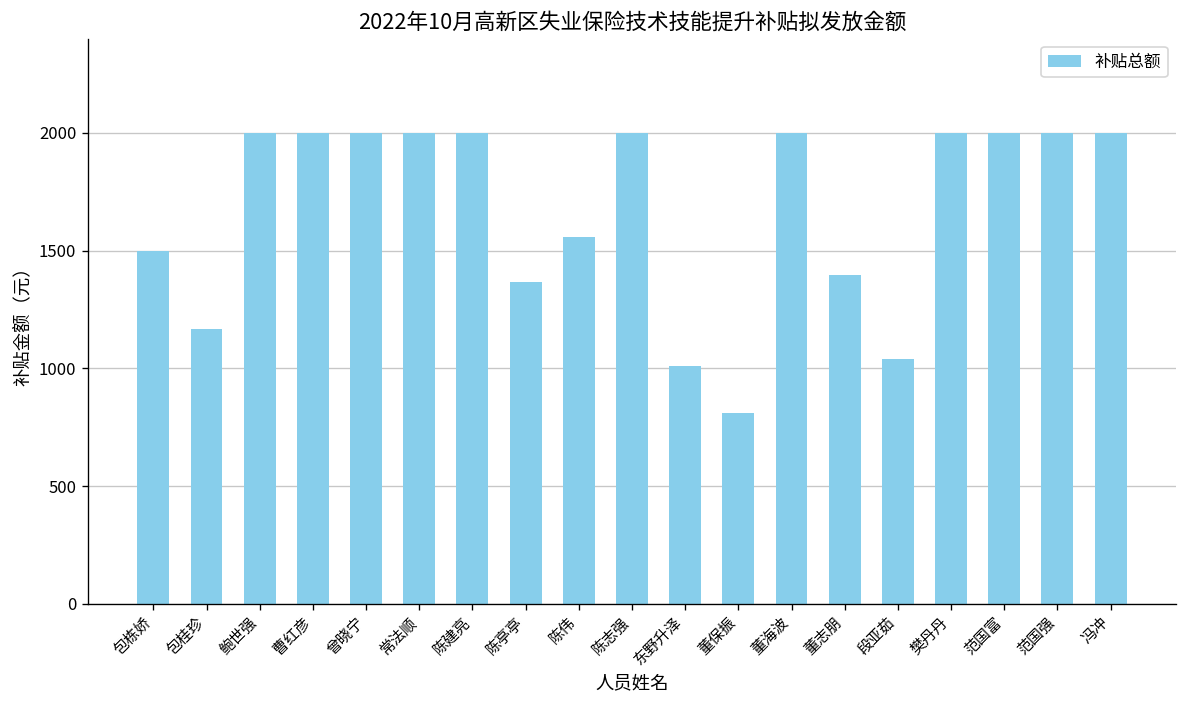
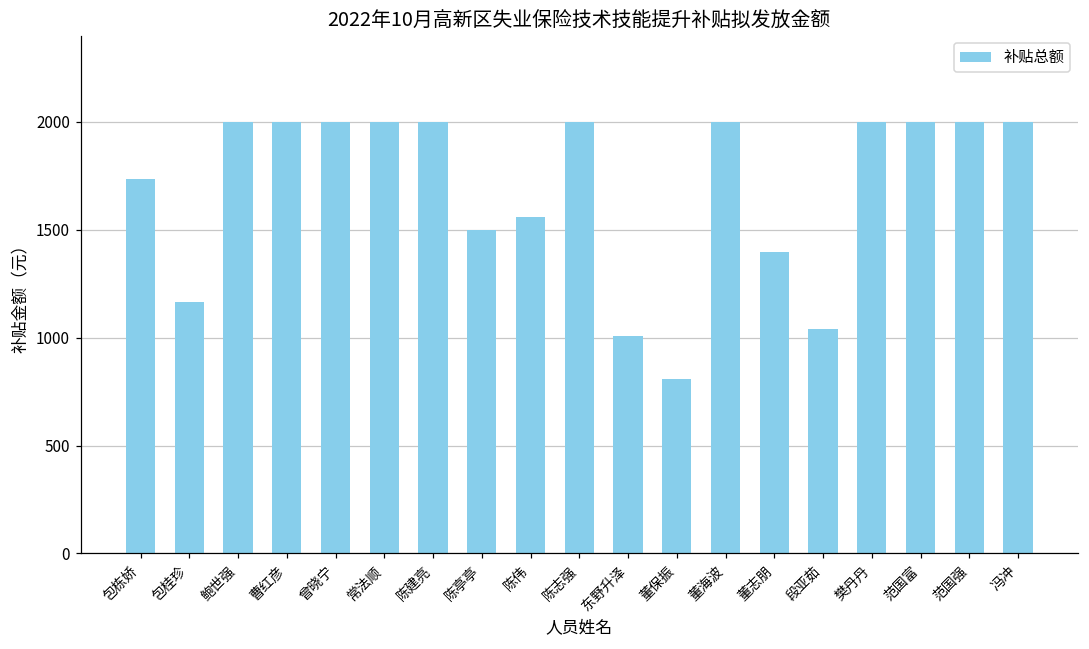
  {
-   "包栋娇": 1500,
+   "包栋娇": 1740,
    "包桂珍": 1170,
    "鲍世强": 2000,
    "曹红彦": 2000,
    "曾晓宁": 2000,
    "常法顺": 2000,
    "陈建亮": 2000,
-   "陈亭亭": 1370,
+   "陈亭亭": 1500,
    "陈伟": 1560,
    "陈志强": 2000,
    "东野升泽": 1010,
    "董保振": 810,
    "董海波": 2000,
    "董志朋": 1400,
    "段亚茹": 1040,
    "樊丹丹": 2000,
    "范国富": 2000,
    "范国强": 2000,
    "冯冲": 2000
  }
